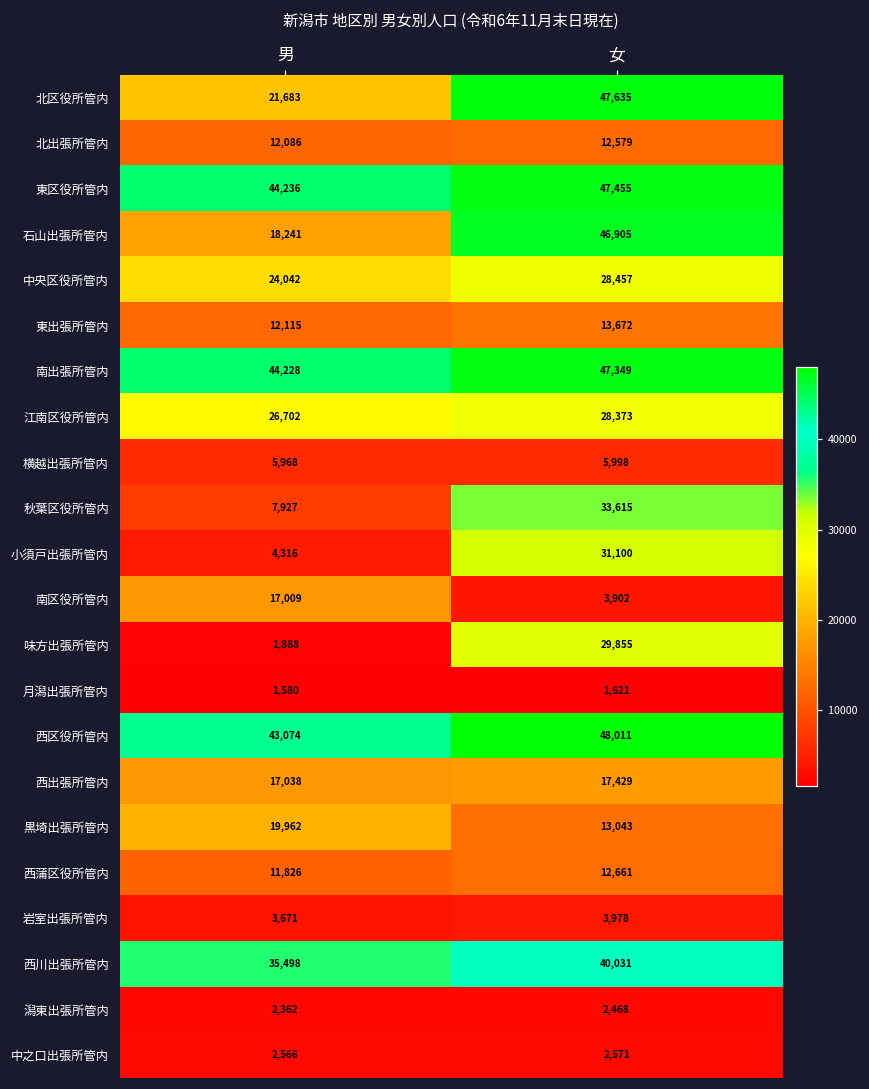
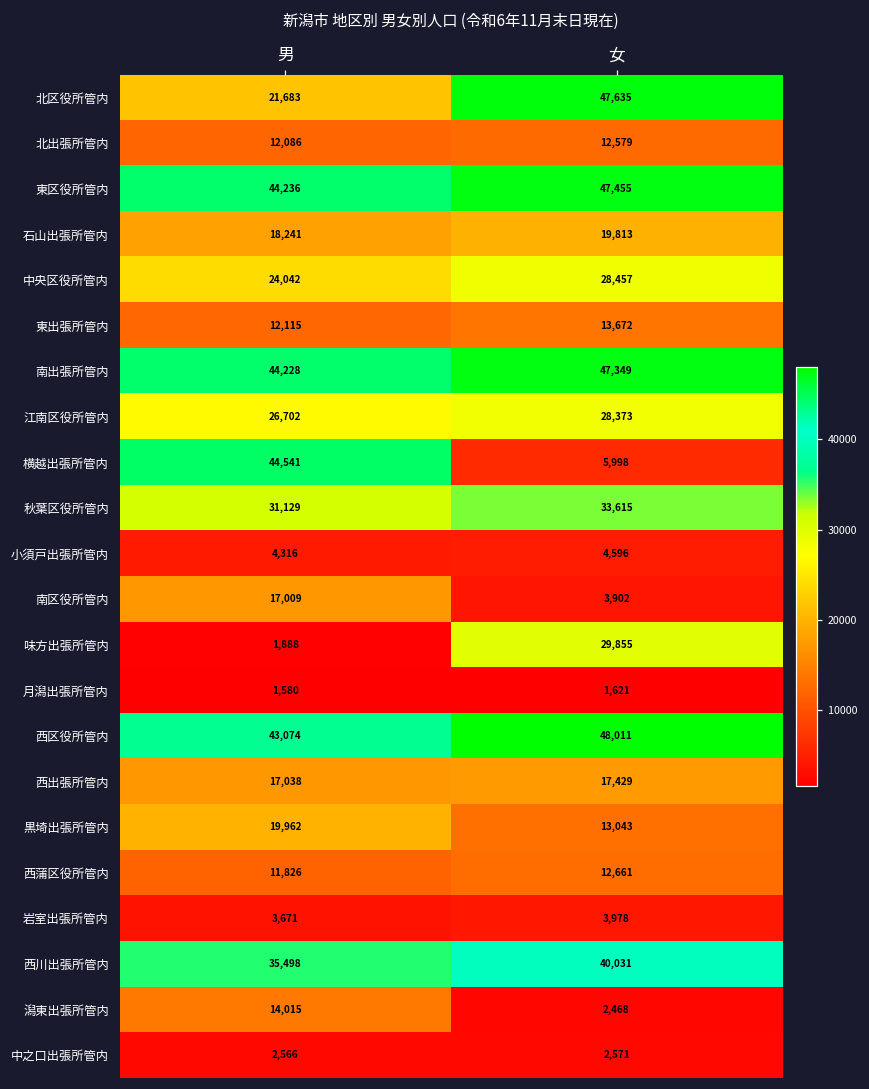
  {
    "北区役所管内": {
      "男": "21,683",
      "女": "47,635"
    },
    "北出張所管内": {
      "男": "12,086",
      "女": "12,579"
    },
    "東区役所管内": {
      "男": "44,236",
      "女": "47,455"
    },
    "石山出張所管内": {
      "男": "18,241",
-     "女": "46,905"
+     "女": "19,813"
    },
    "中央区役所管内": {
      "男": "24,042",
      "女": "28,457"
    },
    "東出張所管内": {
      "男": "12,115",
      "女": "13,672"
    },
    "南出張所管内": {
      "男": "44,228",
      "女": "47,349"
    },
    "江南区役所管内": {
      "男": "26,702",
      "女": "28,373"
    },
    "横越出張所管内": {
-     "男": "5,968",
+     "男": "44,541",
      "女": "5,998"
    },
    "秋葉区役所管内": {
-     "男": "7,927",
+     "男": "31,129",
      "女": "33,615"
    },
    "小須戸出張所管内": {
      "男": "4,316",
-     "女": "31,100"
+     "女": "4,596"
    },
    "南区役所管内": {
      "男": "17,009",
      "女": "3,902"
    },
    "味方出張所管内": {
      "男": "1,888",
      "女": "29,855"
    },
    "月潟出張所管内": {
      "男": "1,580",
      "女": "1,621"
    },
    "西区役所管内": {
      "男": "43,074",
      "女": "48,011"
    },
    "西出張所管内": {
      "男": "17,038",
      "女": "17,429"
    },
    "黒埼出張所管内": {
      "男": "19,962",
      "女": "13,043"
    },
    "西蒲区役所管内": {
      "男": "11,826",
      "女": "12,661"
    },
    "岩室出張所管内": {
      "男": "3,671",
      "女": "3,978"
    },
    "西川出張所管内": {
      "男": "35,498",
      "女": "40,031"
    },
    "潟東出張所管内": {
-     "男": "2,362",
+     "男": "14,015",
      "女": "2,468"
    },
    "中之口出張所管内": {
      "男": "2,566",
      "女": "2,571"
    }
  }
